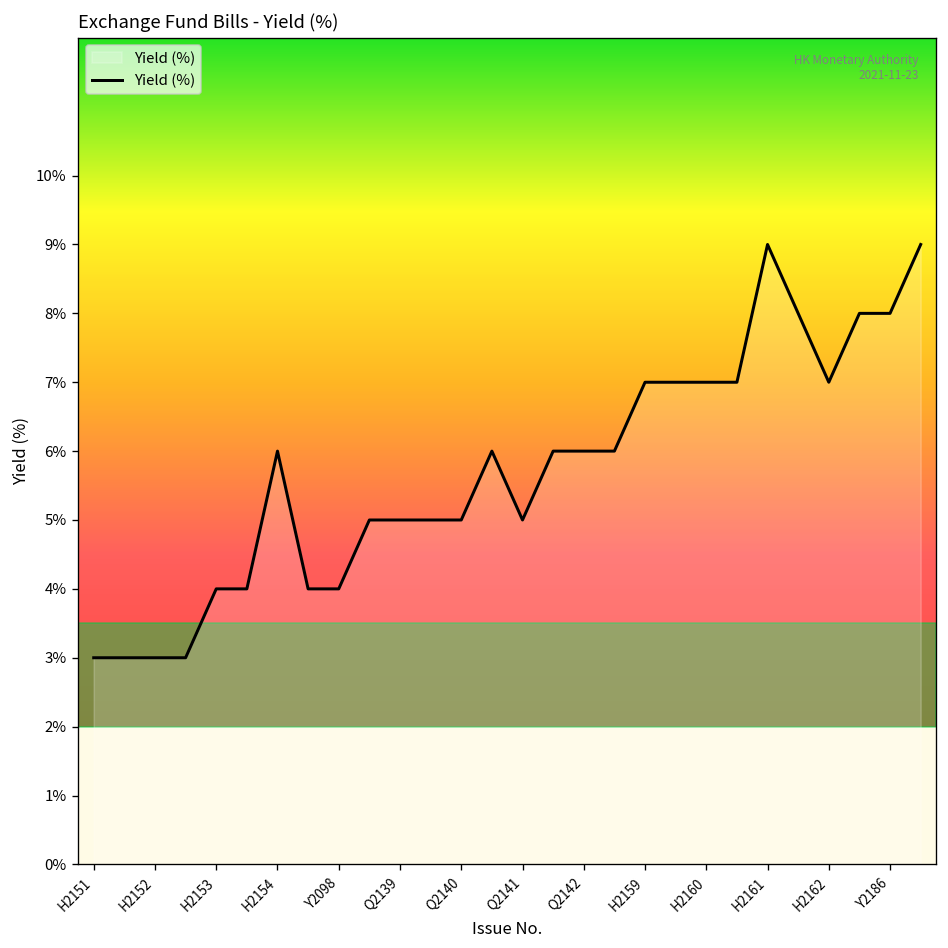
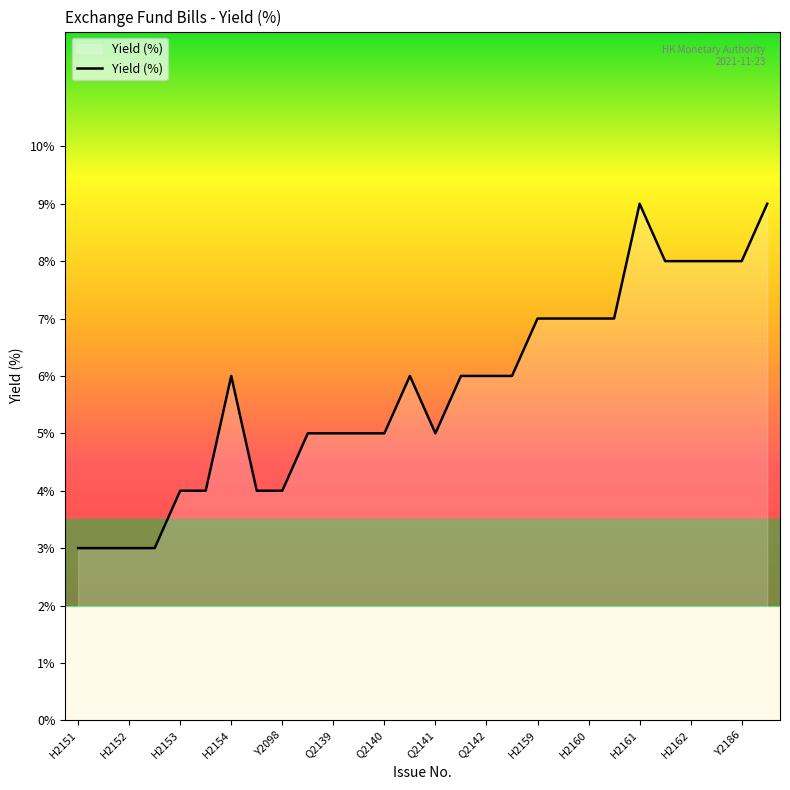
  {
    "H2153": "4.0%",
    "H2154": "6.0%",
    "Y2098": "4.0%",
    "Q2139": "5.0%",
    "Q2140": "5.0%",
    "Q2141": "5.0%",
    "Q2142": "6.0%",
    "H2159": "7.0%",
    "H2160": "7.0%",
    "H2161": "9.0%",
-   "H2162": "7.0%",
+   "H2162": "8.0%",
    "Y2186": "8.0%"
  }
